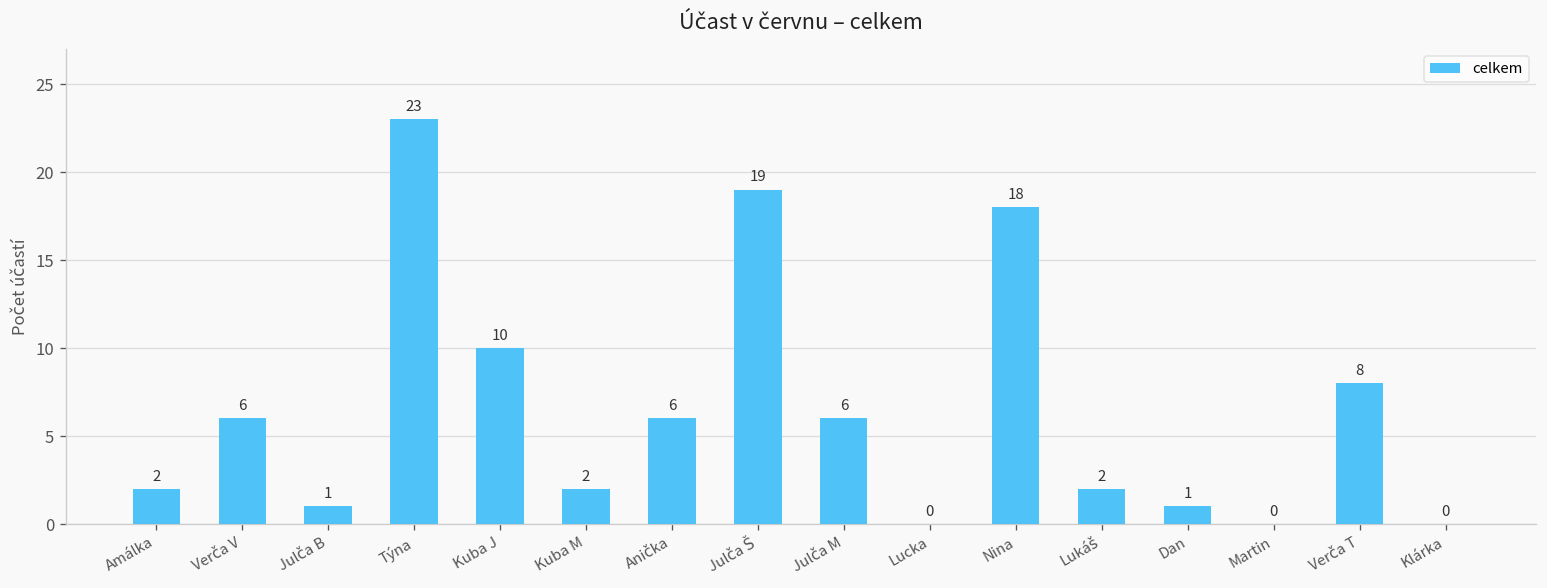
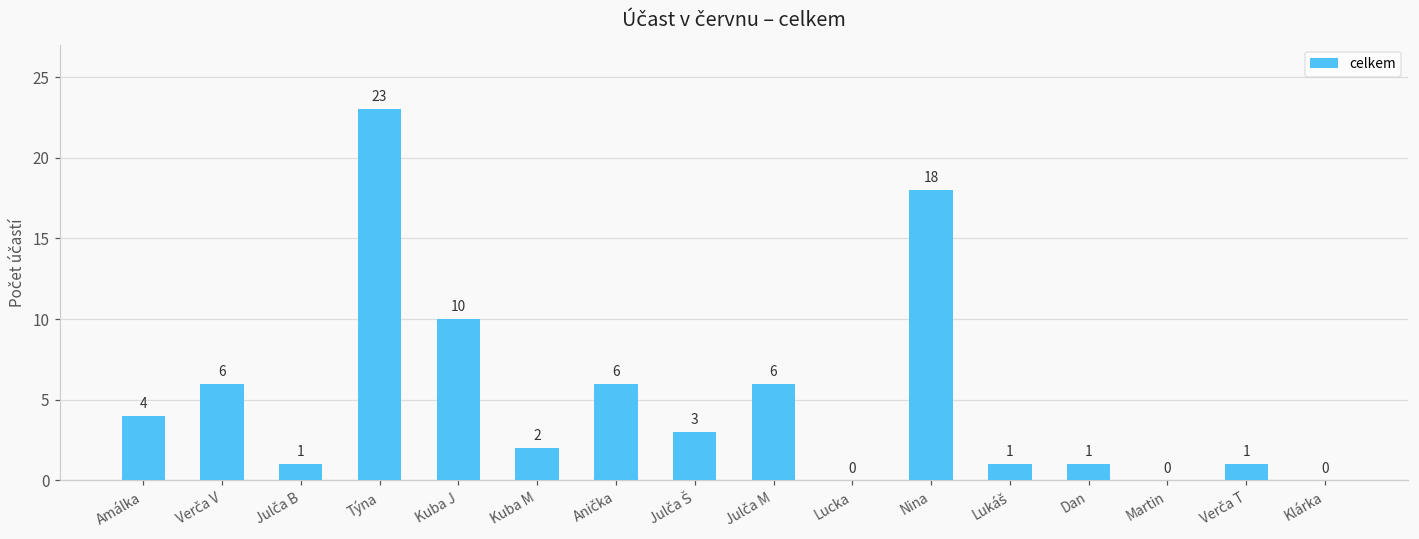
  {
-   "Amálka": 2,
+   "Amálka": 4,
    "Verča V": 6,
    "Julča B": 1,
    "Týna": 23,
    "Kuba J": 10,
    "Kuba M": 2,
    "Anička": 6,
-   "Julča Š": 19,
+   "Julča Š": 3,
    "Julča M": 6,
    "Lucka": 0,
    "Nina": 18,
-   "Lukáš": 2,
+   "Lukáš": 1,
    "Dan": 1,
    "Martin": 0,
-   "Verča T": 8,
+   "Verča T": 1,
    "Klárka": 0
  }
